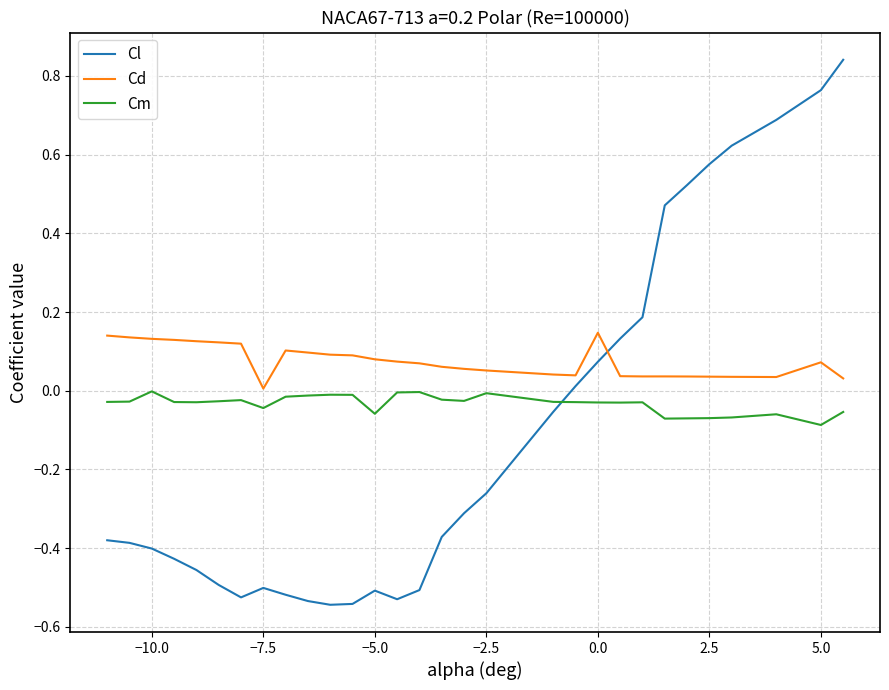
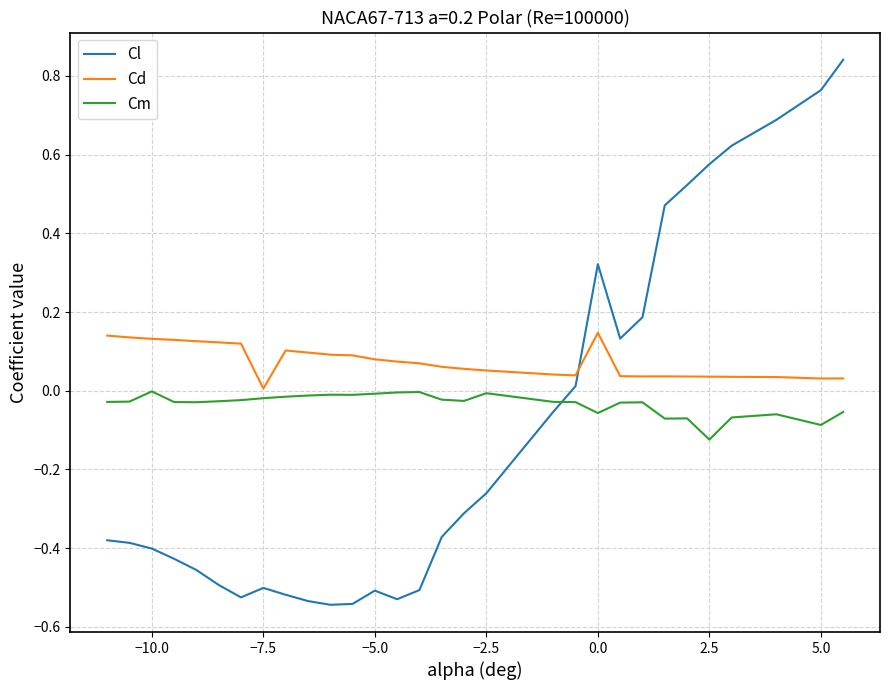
  {
    "Cl": {
      "−10.0": -0.40,
      "−7.5": -0.50,
      "−5.0": -0.51,
      "−2.5": -0.26,
-     "0.0": 0.07,
+     "0.0": 0.32,
      "2.5": 0.58,
      "5.0": 0.76
    },
    "Cd": {
      "−10.0": 0.13,
      "−7.5": 0.01,
      "−5.0": 0.08,
      "−2.5": 0.05,
      "0.0": 0.15,
      "2.5": 0.04,
-     "5.0": 0.07
+     "5.0": 0.03
    },
    "Cm": {
      "−10.0": 0.00,
-     "−7.5": -0.04,
-     "−5.0": -0.06,
+     "−7.5": -0.02,
+     "−5.0": -0.01,
      "−2.5": -0.01,
-     "0.0": -0.03,
-     "2.5": -0.07,
+     "0.0": -0.06,
+     "2.5": -0.12,
      "5.0": -0.09
    }
  }
